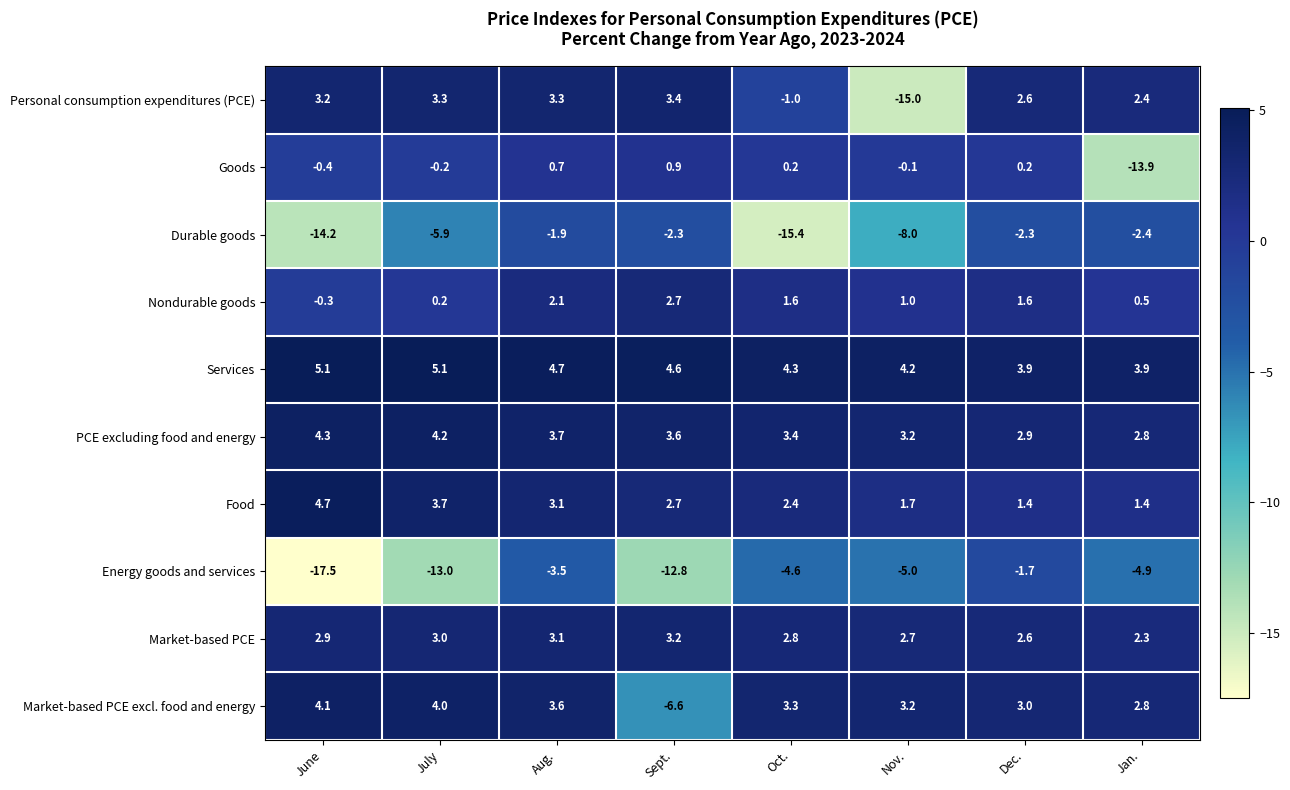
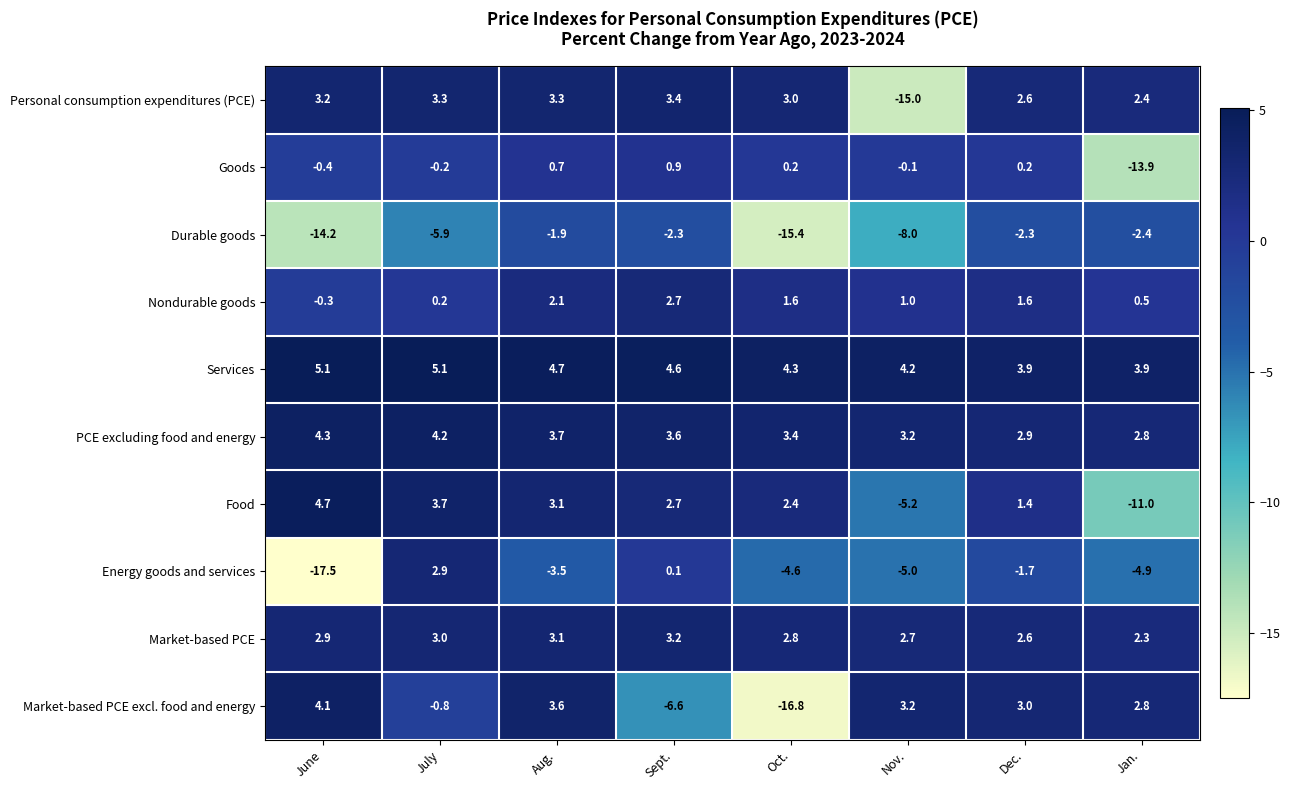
  {
    "Personal consumption expenditures (PCE)": {
      "June": 3.2,
      "July": 3.3,
      "Aug.": 3.3,
      "Sept.": 3.4,
-     "Oct.": -1.0,
+     "Oct.": 3.0,
      "Nov.": -15.0,
      "Dec.": 2.6,
      "Jan.": 2.4
    },
    "Goods": {
      "June": -0.4,
      "July": -0.2,
      "Aug.": 0.7,
      "Sept.": 0.9,
      "Oct.": 0.2,
      "Nov.": -0.1,
      "Dec.": 0.2,
      "Jan.": -13.9
    },
    "Durable goods": {
      "June": -14.2,
      "July": -5.9,
      "Aug.": -1.9,
      "Sept.": -2.3,
      "Oct.": -15.4,
      "Nov.": -8.0,
      "Dec.": -2.3,
      "Jan.": -2.4
    },
    "Nondurable goods": {
      "June": -0.3,
      "July": 0.2,
      "Aug.": 2.1,
      "Sept.": 2.7,
      "Oct.": 1.6,
      "Nov.": 1.0,
      "Dec.": 1.6,
      "Jan.": 0.5
    },
    "Services": {
      "June": 5.1,
      "July": 5.1,
      "Aug.": 4.7,
      "Sept.": 4.6,
      "Oct.": 4.3,
      "Nov.": 4.2,
      "Dec.": 3.9,
      "Jan.": 3.9
    },
    "PCE excluding food and energy": {
      "June": 4.3,
      "July": 4.2,
      "Aug.": 3.7,
      "Sept.": 3.6,
      "Oct.": 3.4,
      "Nov.": 3.2,
      "Dec.": 2.9,
      "Jan.": 2.8
    },
    "Food": {
      "June": 4.7,
      "July": 3.7,
      "Aug.": 3.1,
      "Sept.": 2.7,
      "Oct.": 2.4,
-     "Nov.": 1.7,
+     "Nov.": -5.2,
      "Dec.": 1.4,
-     "Jan.": 1.4
+     "Jan.": -11.0
    },
    "Energy goods and services": {
      "June": -17.5,
-     "July": -13.0,
+     "July": 2.9,
      "Aug.": -3.5,
-     "Sept.": -12.8,
+     "Sept.": 0.1,
      "Oct.": -4.6,
      "Nov.": -5.0,
      "Dec.": -1.7,
      "Jan.": -4.9
    },
    "Market-based PCE": {
      "June": 2.9,
      "July": 3.0,
      "Aug.": 3.1,
      "Sept.": 3.2,
      "Oct.": 2.8,
      "Nov.": 2.7,
      "Dec.": 2.6,
      "Jan.": 2.3
    },
    "Market-based PCE excl. food and energy": {
      "June": 4.1,
-     "July": 4.0,
+     "July": -0.8,
      "Aug.": 3.6,
      "Sept.": -6.6,
-     "Oct.": 3.3,
+     "Oct.": -16.8,
      "Nov.": 3.2,
      "Dec.": 3.0,
      "Jan.": 2.8
    }
  }
